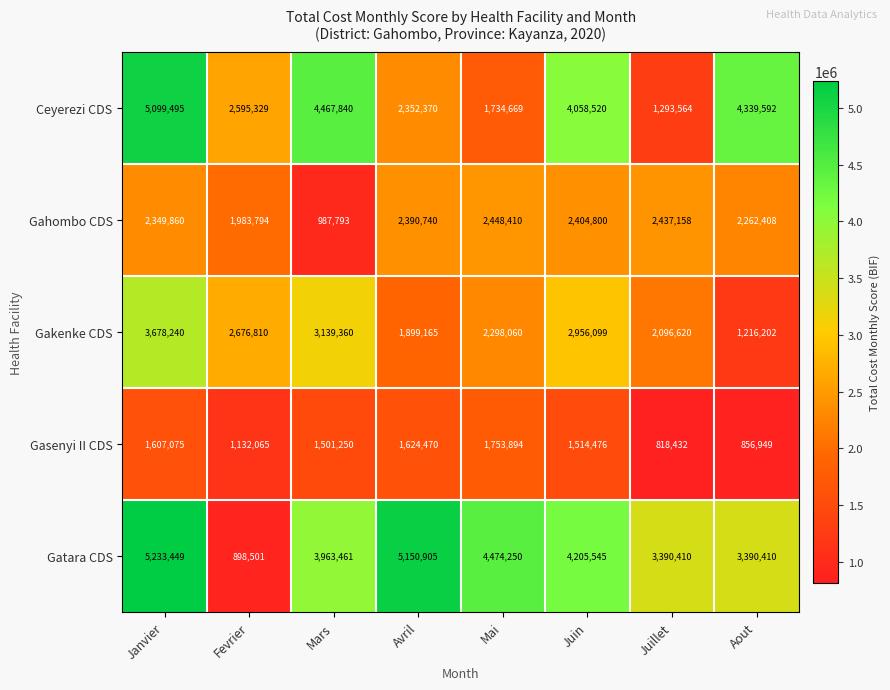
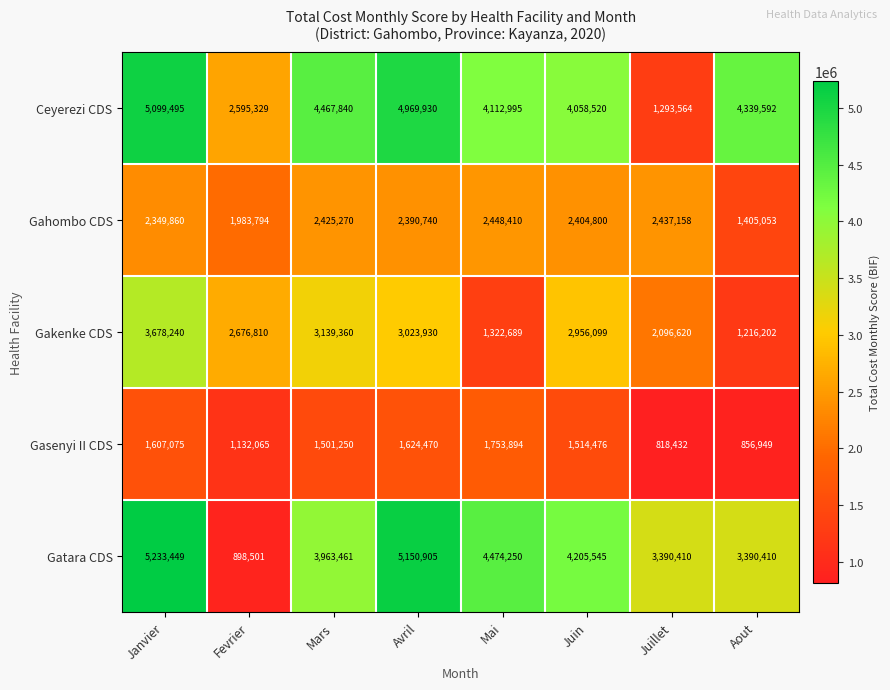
  {
    "Ceyerezi CDS": {
      "Janvier": "5,099,495",
      "Fevrier": "2,595,329",
      "Mars": "4,467,840",
-     "Avril": "2,352,370",
-     "Mai": "1,734,669",
+     "Avril": "4,969,930",
+     "Mai": "4,112,995",
      "Juin": "4,058,520",
      "Juillet": "1,293,564",
      "Aout": "4,339,592"
    },
    "Gahombo CDS": {
      "Janvier": "2,349,860",
      "Fevrier": "1,983,794",
-     "Mars": "987,793",
+     "Mars": "2,425,270",
      "Avril": "2,390,740",
      "Mai": "2,448,410",
      "Juin": "2,404,800",
      "Juillet": "2,437,158",
-     "Aout": "2,262,408"
+     "Aout": "1,405,053"
    },
    "Gakenke CDS": {
      "Janvier": "3,678,240",
      "Fevrier": "2,676,810",
      "Mars": "3,139,360",
-     "Avril": "1,899,165",
-     "Mai": "2,298,060",
+     "Avril": "3,023,930",
+     "Mai": "1,322,689",
      "Juin": "2,956,099",
      "Juillet": "2,096,620",
      "Aout": "1,216,202"
    },
    "Gasenyi II CDS": {
      "Janvier": "1,607,075",
      "Fevrier": "1,132,065",
      "Mars": "1,501,250",
      "Avril": "1,624,470",
      "Mai": "1,753,894",
      "Juin": "1,514,476",
      "Juillet": "818,432",
      "Aout": "856,949"
    },
    "Gatara CDS": {
      "Janvier": "5,233,449",
      "Fevrier": "898,501",
      "Mars": "3,963,461",
      "Avril": "5,150,905",
      "Mai": "4,474,250",
      "Juin": "4,205,545",
      "Juillet": "3,390,410",
      "Aout": "3,390,410"
    }
  }
